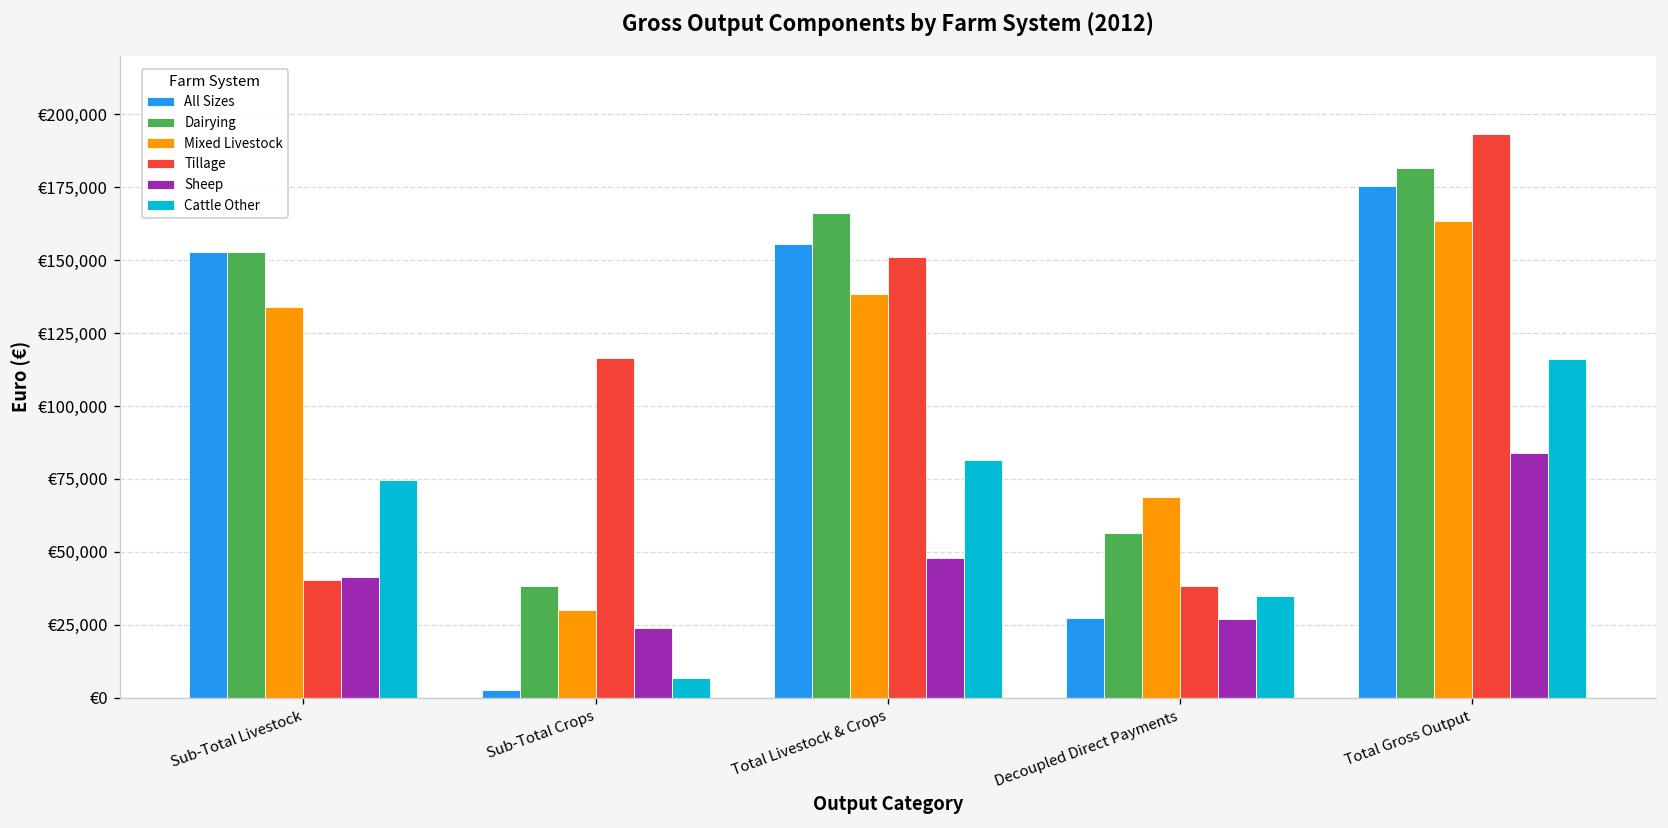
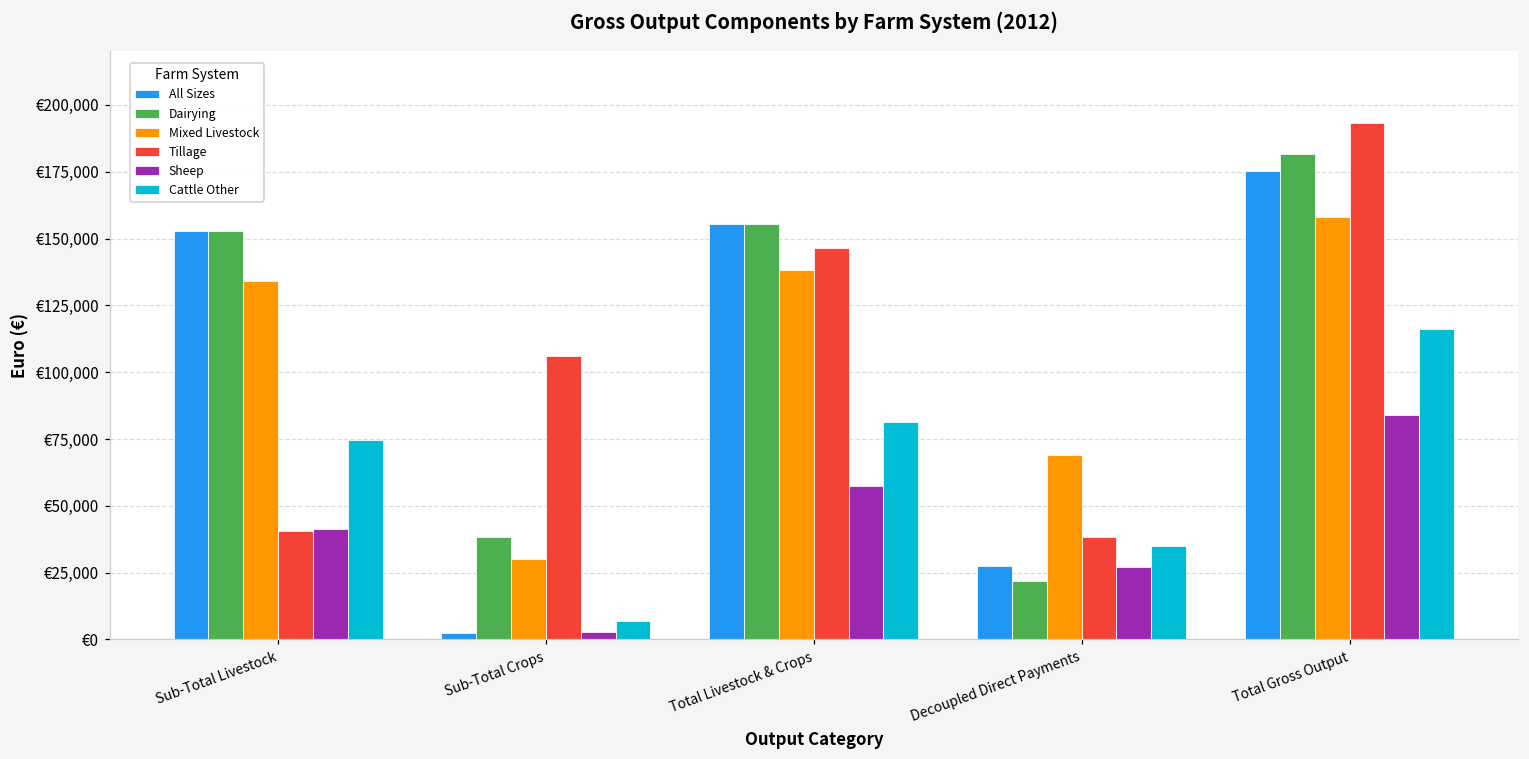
  {
    "Dairying": {
      "Sub-Total Livestock": "€153,000",
      "Sub-Total Crops": "€38,000",
-     "Total Livestock & Crops": "€166,000",
-     "Decoupled Direct Payments": "€56,000",
+     "Total Livestock & Crops": "€156,000",
+     "Decoupled Direct Payments": "€22,000",
      "Total Gross Output": "€182,000"
    },
    "Mixed Livestock": {
      "Sub-Total Livestock": "€134,000",
      "Sub-Total Crops": "€30,000",
      "Total Livestock & Crops": "€138,000",
      "Decoupled Direct Payments": "€69,000",
-     "Total Gross Output": "€163,000"
+     "Total Gross Output": "€158,000"
    },
    "Tillage": {
      "Sub-Total Livestock": "€40,000",
-     "Sub-Total Crops": "€117,000",
-     "Total Livestock & Crops": "€151,000",
+     "Sub-Total Crops": "€106,000",
+     "Total Livestock & Crops": "€147,000",
      "Decoupled Direct Payments": "€38,000",
      "Total Gross Output": "€193,000"
    },
    "Sheep": {
      "Sub-Total Livestock": "€41,000",
-     "Sub-Total Crops": "€24,000",
-     "Total Livestock & Crops": "€48,000",
+     "Sub-Total Crops": "€3,000",
+     "Total Livestock & Crops": "€57,000",
      "Decoupled Direct Payments": "€27,000",
      "Total Gross Output": "€84,000"
    }
  }
